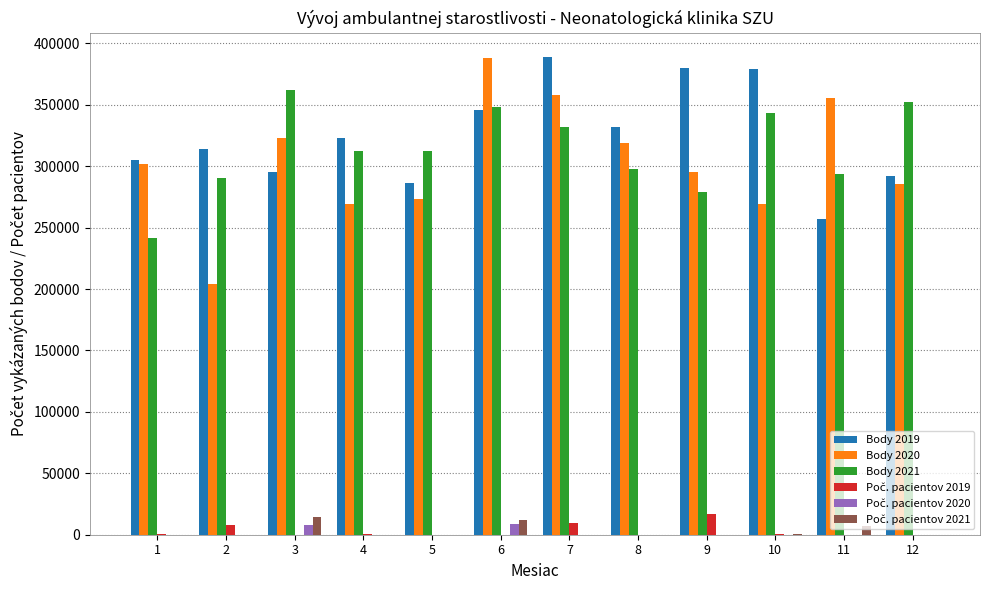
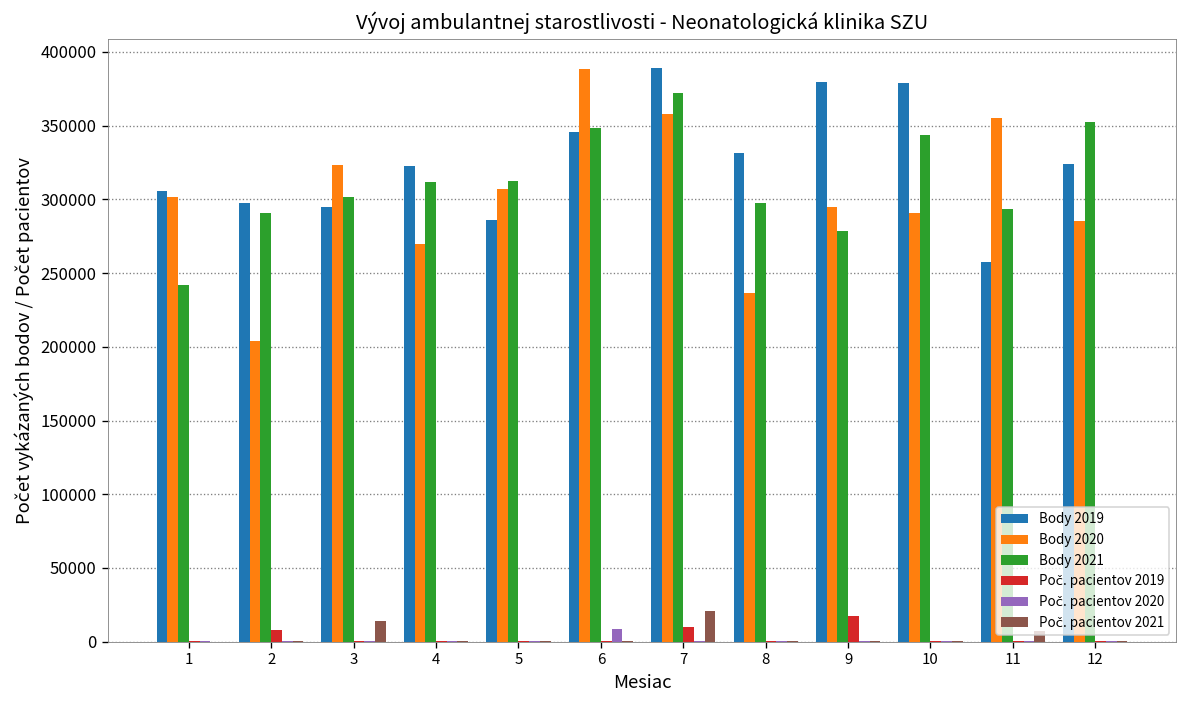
  {
    "Body 2019": {
      "1": 305000,
-     "2": 314000,
+     "2": 298000,
      "3": 295000,
      "4": 323000,
      "5": 286000,
      "6": 346000,
      "7": 389000,
      "8": 332000,
      "9": 380000,
      "10": 379000,
      "11": 257000,
-     "12": 292000
+     "12": 324000
    },
    "Body 2020": {
      "1": 302000,
      "2": 204000,
      "3": 323000,
      "4": 270000,
-     "5": 273000,
+     "5": 307000,
      "6": 388000,
      "7": 358000,
-     "8": 319000,
+     "8": 236000,
      "9": 295000,
-     "10": 270000,
+     "10": 291000,
      "11": 355000,
      "12": 286000
    },
    "Body 2021": {
      "1": 242000,
      "2": 291000,
-     "3": 362000,
+     "3": 301000,
      "4": 312000,
      "5": 312000,
      "6": 348000,
-     "7": 332000,
+     "7": 373000,
      "8": 298000,
      "9": 279000,
      "10": 343000,
      "11": 294000,
      "12": 352000
    },
    "Poč. pacientov 2019": {
      "2": 8000,
      "7": 10000,
      "9": 17000
    },
    "Poč. pacientov 2020": {
-     "3": 8000,
+     "3": 0,
      "6": 9000
    },
    "Poč. pacientov 2021": {
      "3": 14000,
-     "6": 12000,
-     "7": 0
+     "6": 0,
+     "7": 21000
    }
  }
